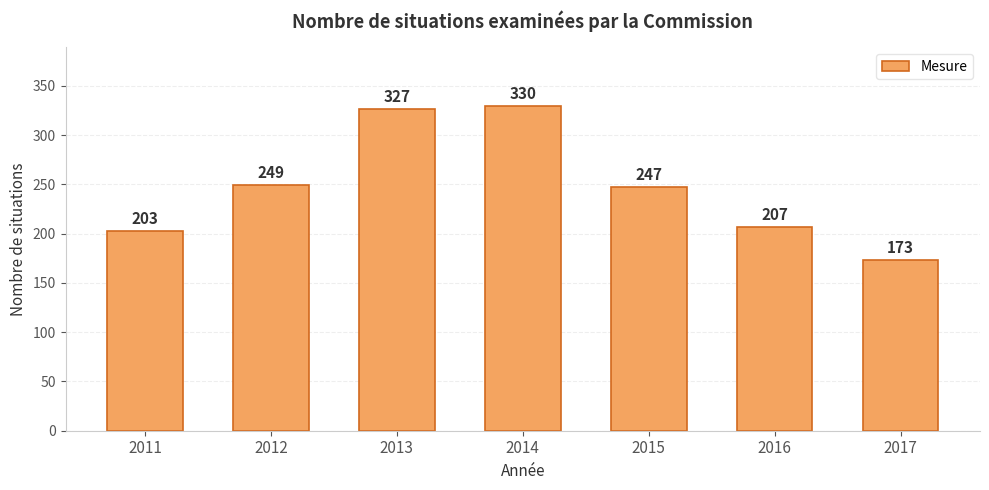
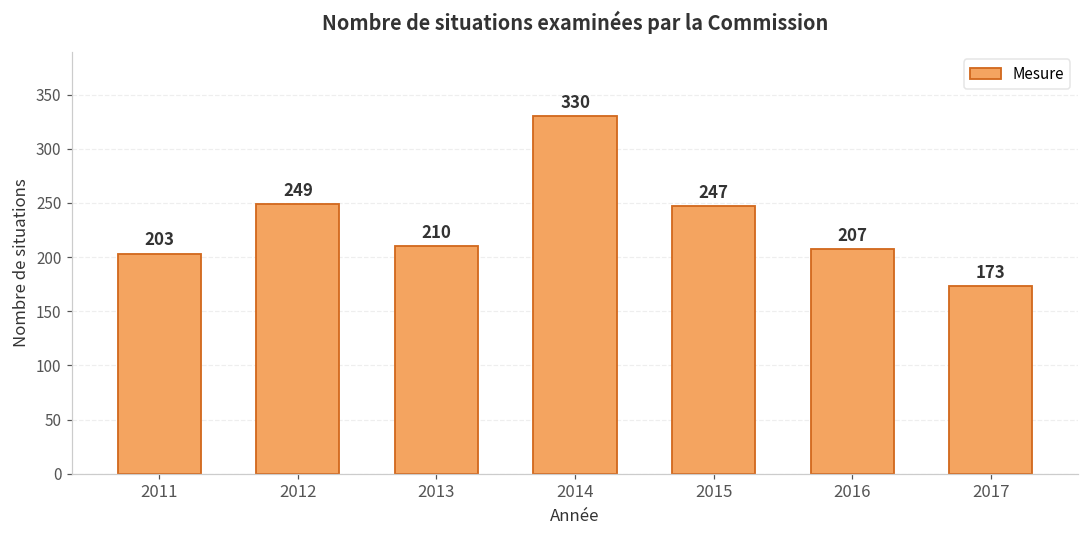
  {
    "2011": 203,
    "2012": 249,
-   "2013": 327,
+   "2013": 210,
    "2014": 330,
    "2015": 247,
    "2016": 207,
    "2017": 173
  }
